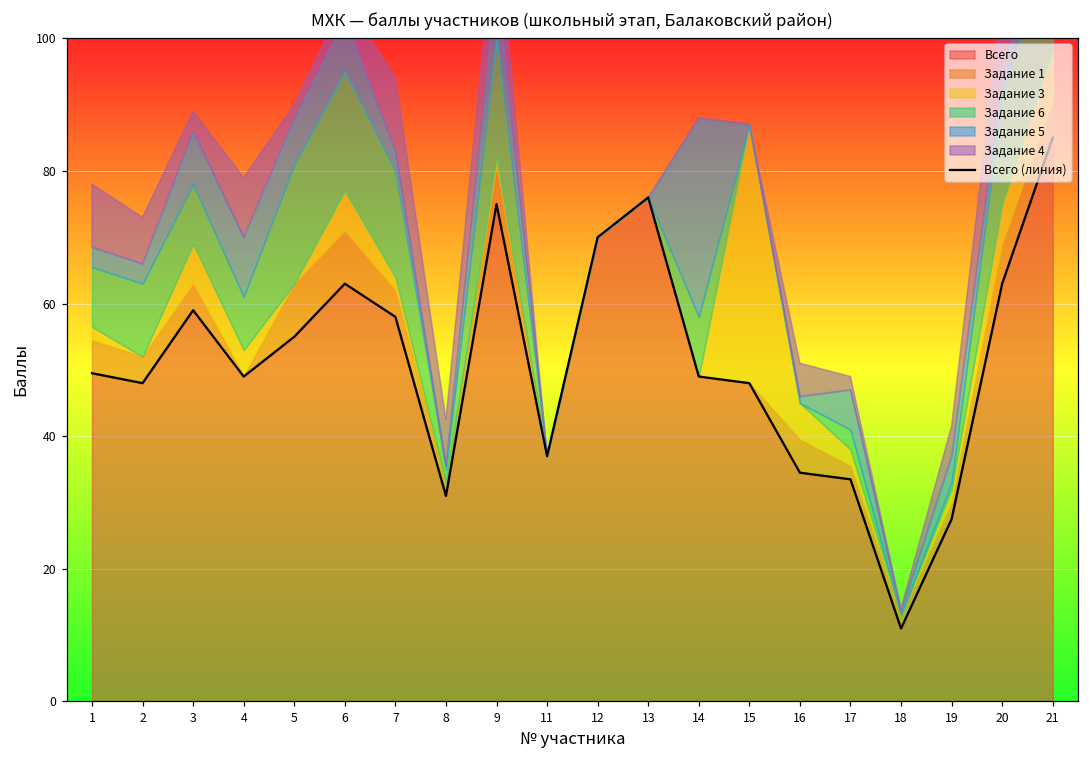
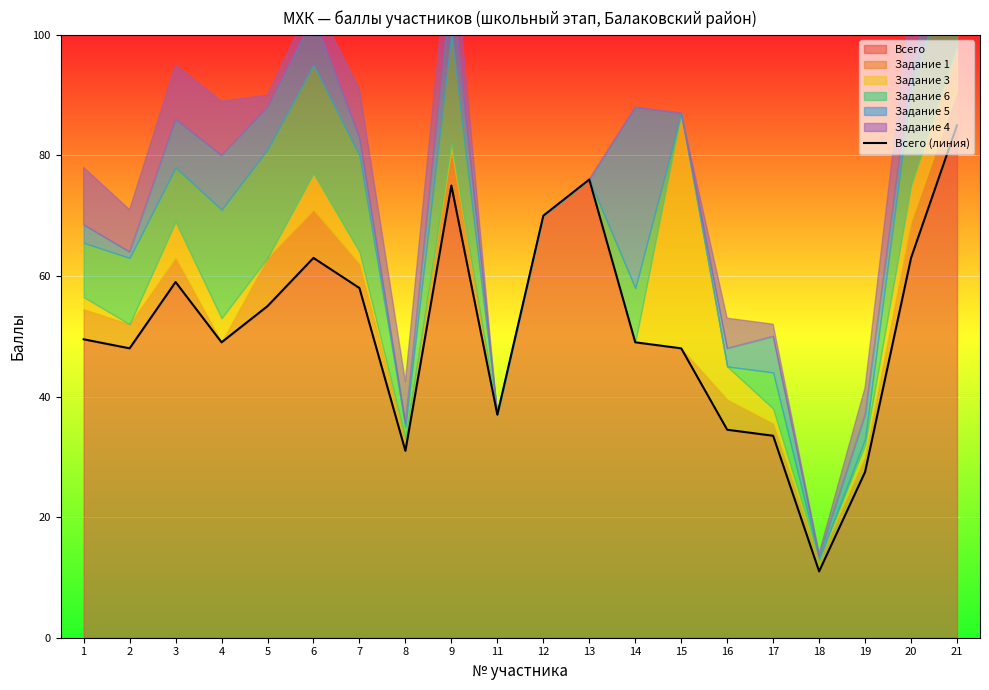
  {
    "Задание 3": {
      "1": 2,
      "3": 6,
      "4": 4,
      "6": 6,
      "7": 2,
      "9": 1,
      "17": 3,
      "19": 2,
      "20": 6
    },
    "Задание 6": {
      "1": 9,
      "2": 11,
      "3": 9,
-     "4": 8,
+     "4": 18,
      "5": 18,
      "6": 18,
      "7": 16,
      "8": 2,
      "9": 18,
      "14": 9,
-     "17": 3,
+     "17": 6,
      "19": 1
    },
    "Задание 5": {
      "1": 3,
-     "2": 3,
+     "2": 1,
      "3": 8,
      "4": 9,
      "5": 7,
      "7": 3,
      "8": 1,
-     "16": 1,
+     "16": 3,
      "17": 6,
      "18": 1,
      "19": 4
    },
    "Задание 4": {
      "1": 10,
      "2": 7,
-     "3": 3,
+     "3": 9,
      "4": 9,
      "5": 2,
-     "7": 11,
+     "7": 8,
      "8": 7,
      "16": 5,
      "17": 2,
      "18": 1,
      "19": 5
    }
  }
